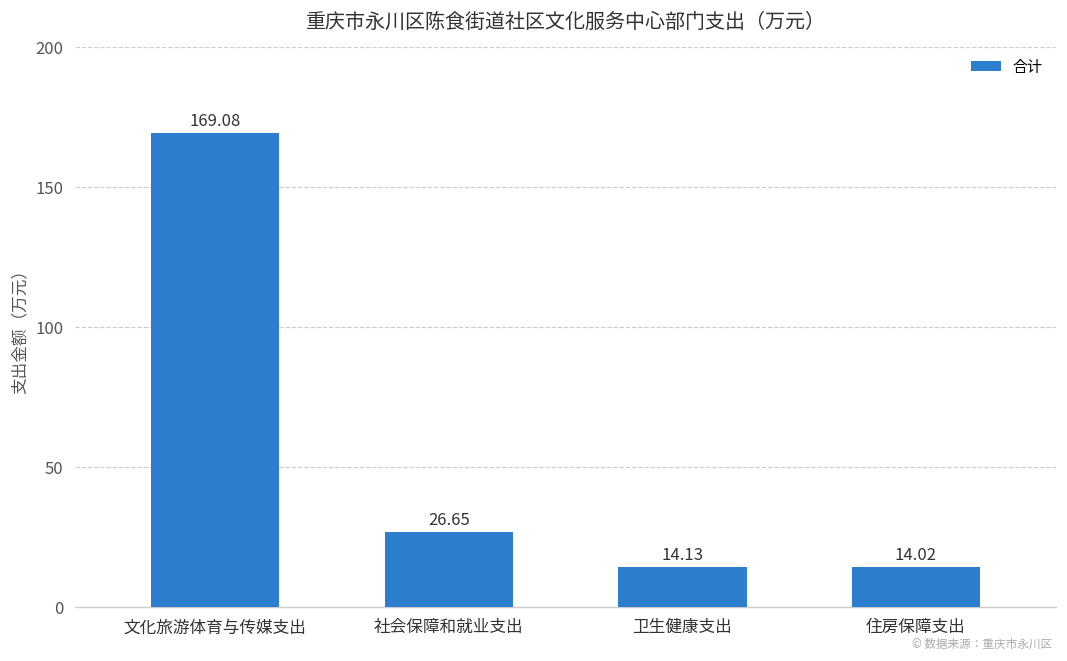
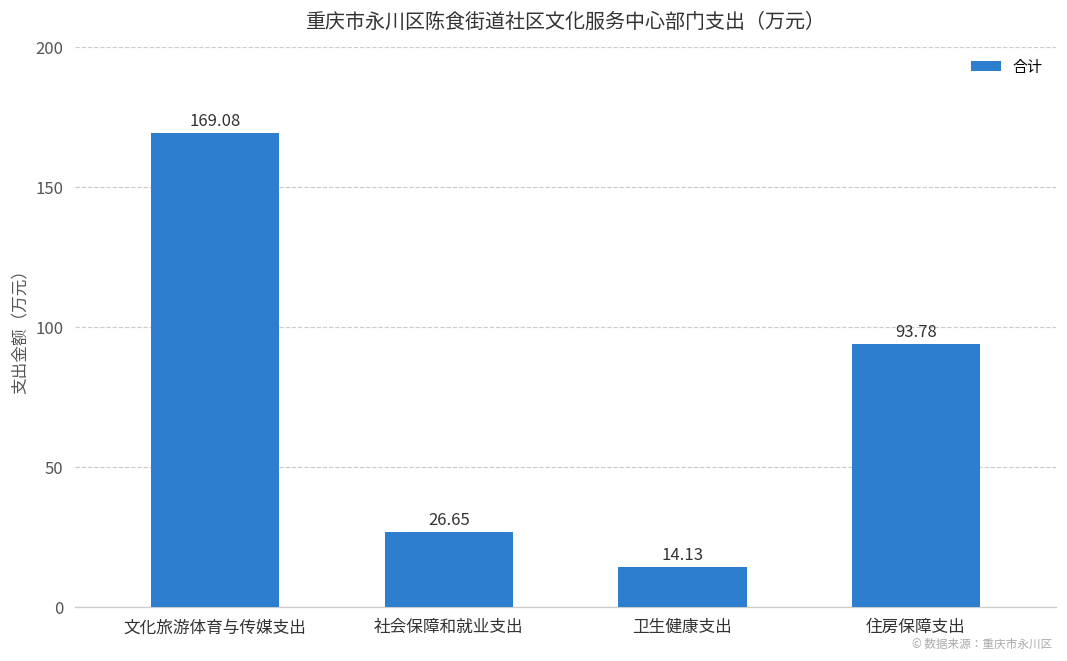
  {
    "文化旅游体育与传媒支出": 169.08,
    "社会保障和就业支出": 26.65,
    "卫生健康支出": 14.13,
-   "住房保障支出": 14.02
+   "住房保障支出": 93.78
  }
